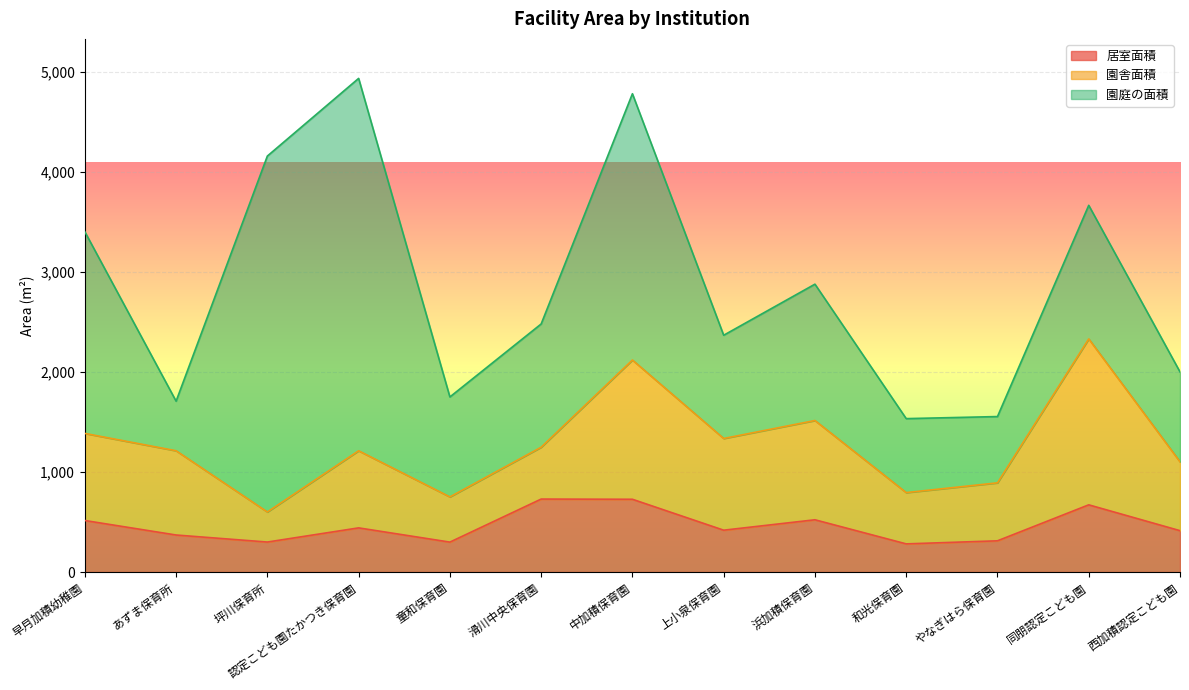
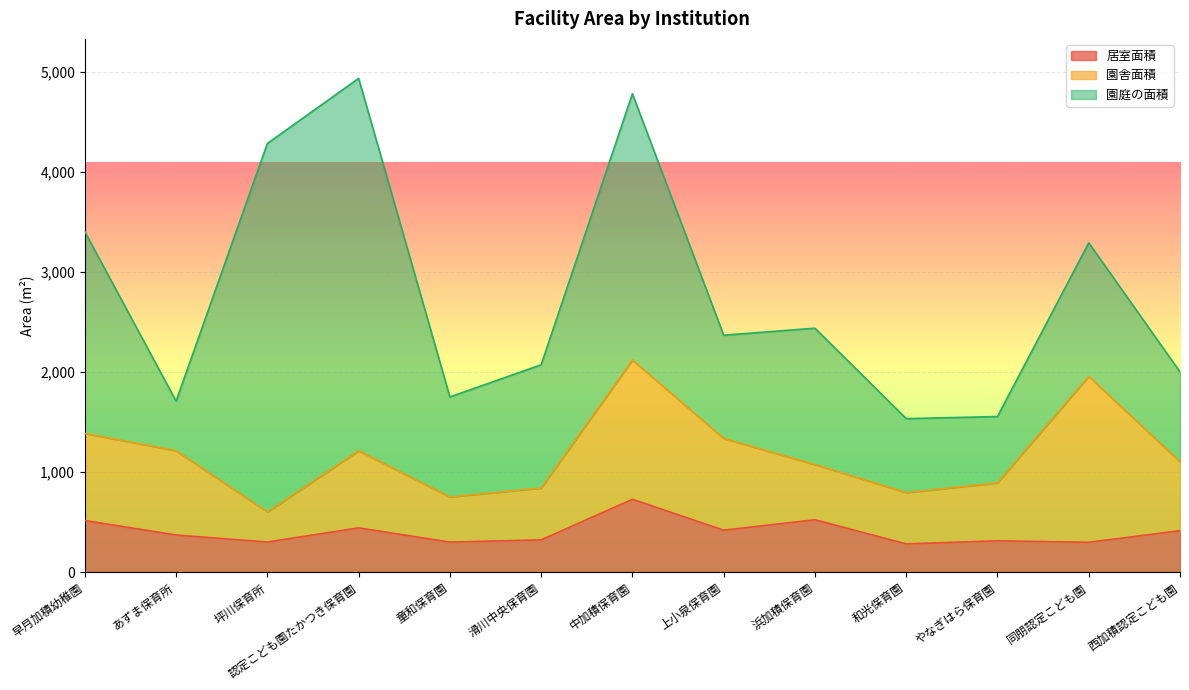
  {
    "居室面積": {
      "早月加積幼稚園": "500",
      "あずま保育所": "400",
      "坪川保育所": "300",
      "認定こども園たかつき保育園": "400",
      "童和保育園": "300",
-     "滑川中央保育園": "700",
+     "滑川中央保育園": "300",
      "中加積保育園": "700",
      "上小泉保育園": "400",
      "浜加積保育園": "500",
      "和光保育園": "300",
      "やなぎはら保育園": "300",
-     "同朋認定こども園": "700",
+     "同朋認定こども園": "300",
      "西加積認定こども園": "400"
    },
    "園舎面積": {
      "早月加積幼稚園": "900",
      "あずま保育所": "800",
      "坪川保育所": "300",
      "認定こども園たかつき保育園": "800",
      "童和保育園": "500",
      "滑川中央保育園": "500",
      "中加積保育園": "1,400",
      "上小泉保育園": "900",
-     "浜加積保育園": "1,000",
+     "浜加積保育園": "600",
      "和光保育園": "500",
      "やなぎはら保育園": "600",
      "同朋認定こども園": "1,700",
      "西加積認定こども園": "700"
    },
    "園庭の面積": {
      "早月加積幼稚園": "2,000",
      "あずま保育所": "500",
-     "坪川保育所": "3,600",
+     "坪川保育所": "3,700",
      "認定こども園たかつき保育園": "3,700",
      "童和保育園": "1,000",
      "滑川中央保育園": "1,200",
      "中加積保育園": "2,700",
      "上小泉保育園": "1,000",
      "浜加積保育園": "1,400",
      "和光保育園": "700",
      "やなぎはら保育園": "700",
      "同朋認定こども園": "1,300",
      "西加積認定こども園": "900"
    }
  }
